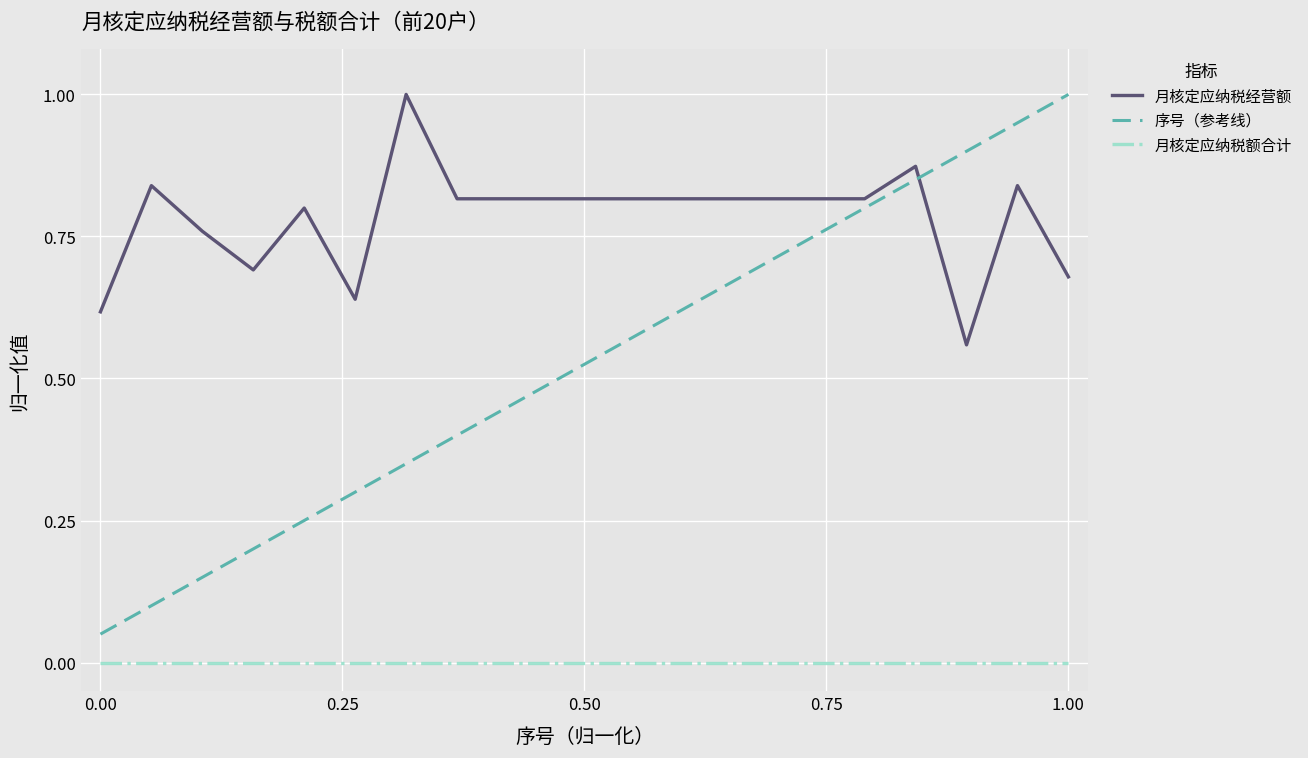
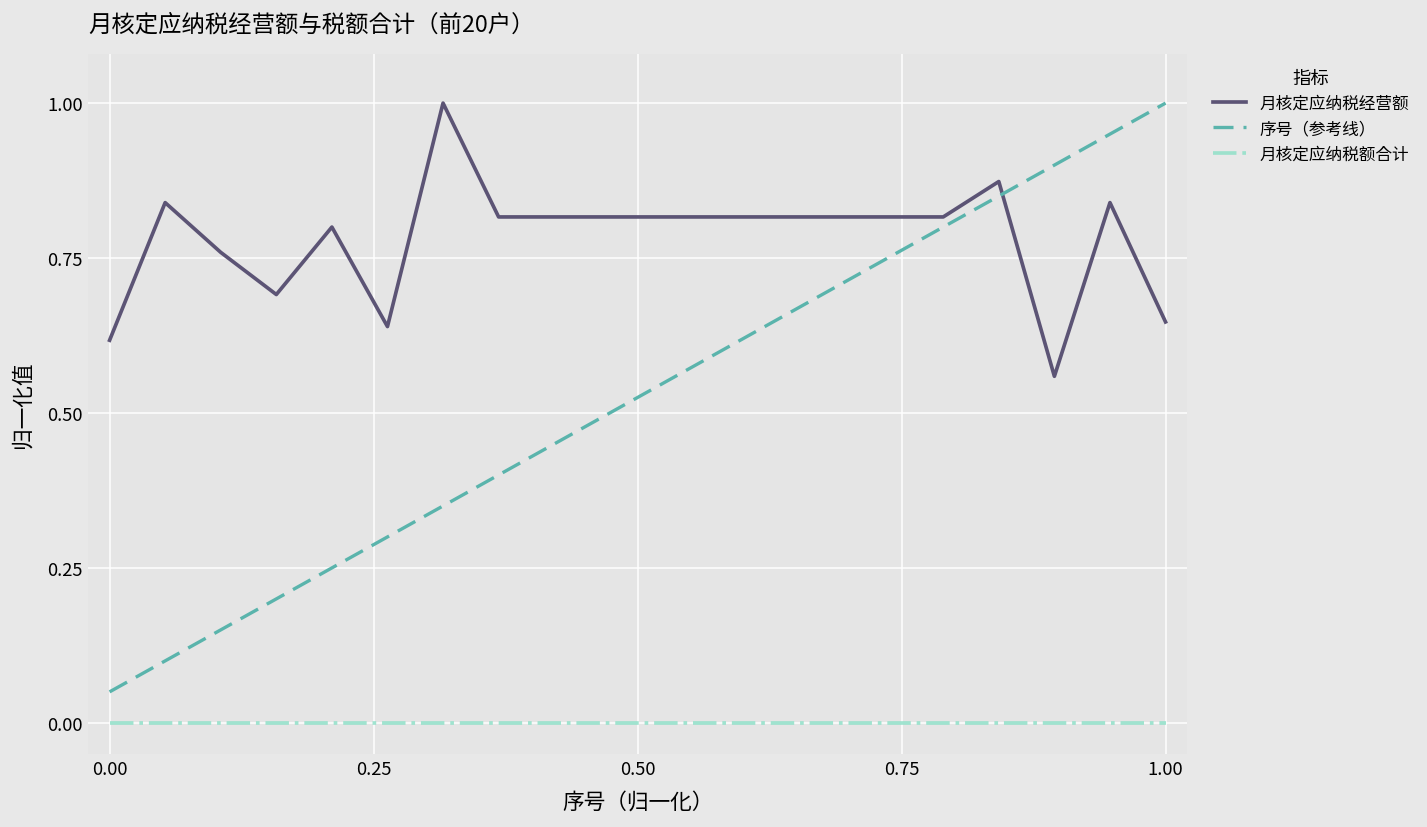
  {
    "月核定应纳税经营额": {
      "0.00": 0.62,
-     "1.00": 0.68
+     "1.00": 0.65
    },
    "序号（参考线）": {
      "0.00": 0.05,
      "1.00": 1.00
    },
    "月核定应纳税额合计": {
      "0.00": 0.00,
      "1.00": 0.00
    }
  }
